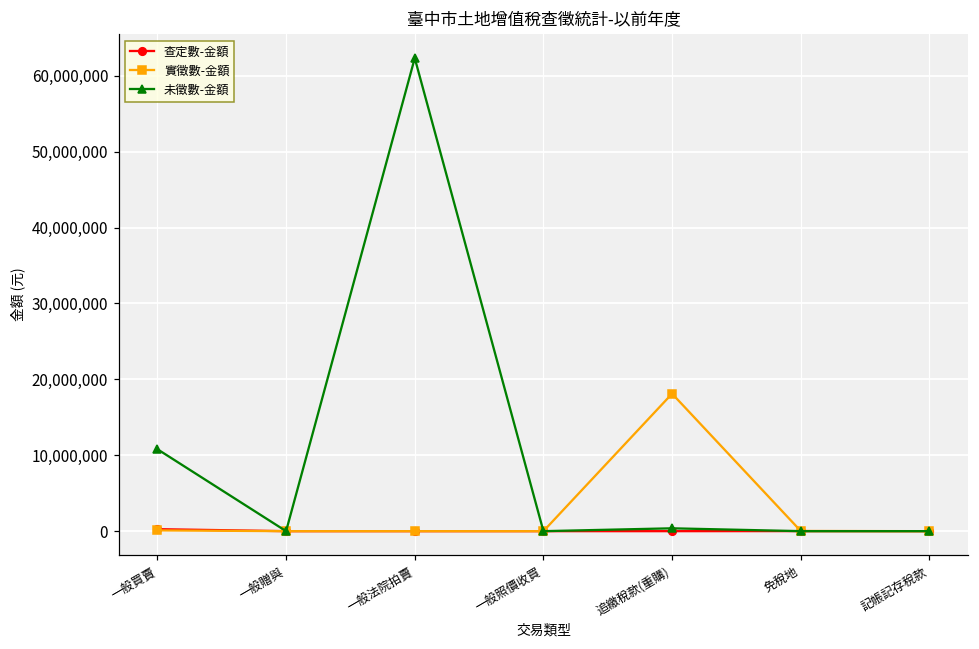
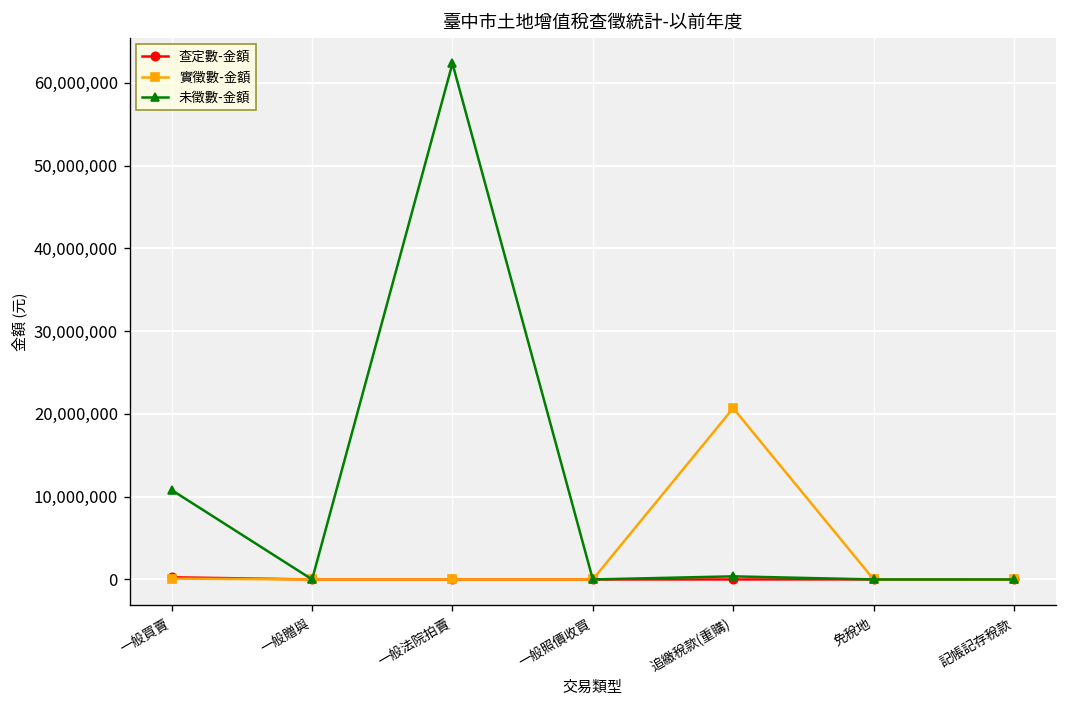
  {
    "查定數-金額": {
      "追繳稅款(重購)": "0"
    },
    "實徵數-金額": {
-     "追繳稅款(重購)": "18,000,000"
+     "追繳稅款(重購)": "21,000,000"
    },
    "未徵數-金額": {
      "一般買賣": "11,000,000",
      "一般法院拍賣": "62,000,000",
      "追繳稅款(重購)": "0"
    }
  }
